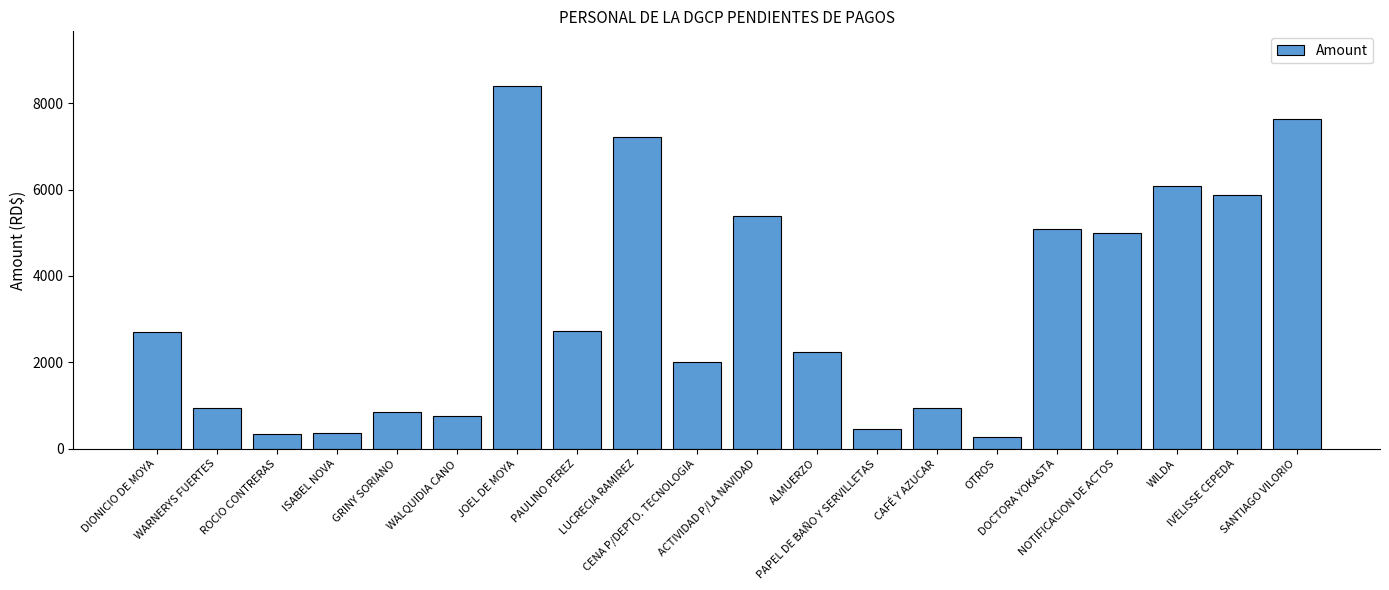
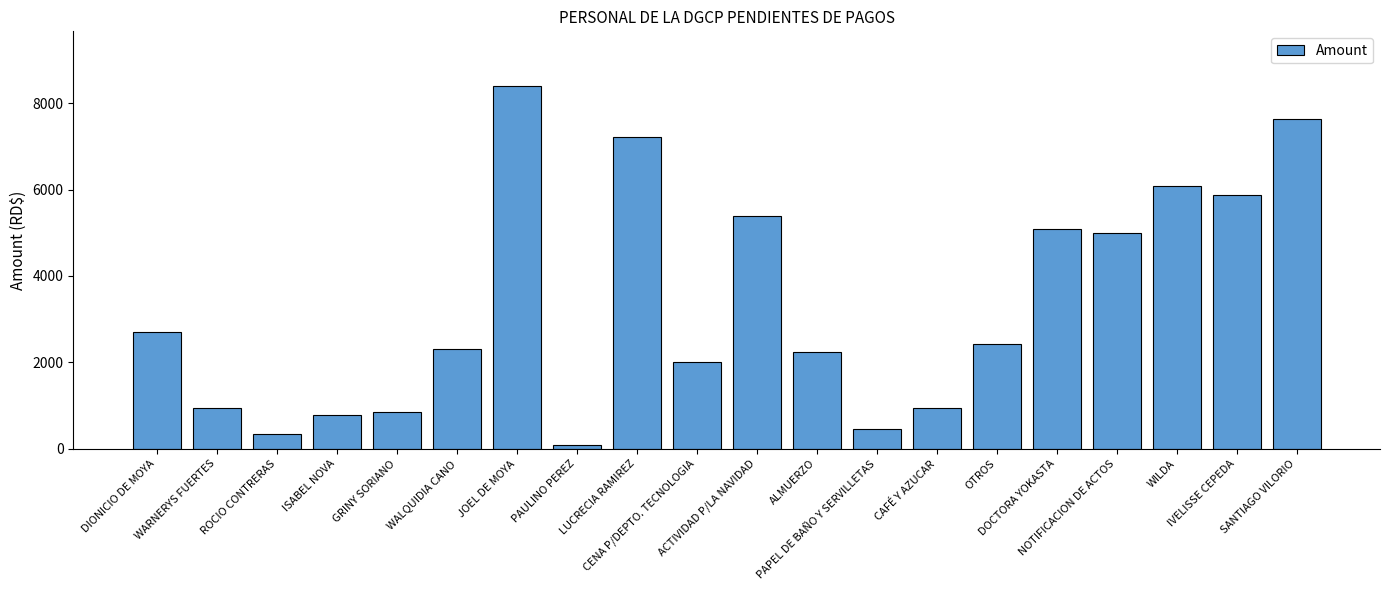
  {
    "DIONICIO DE MOYA": 2700,
    "WARNERYS FUERTES": 900,
    "ROCIO CONTRERAS": 300,
-   "ISABEL NOVA": 400,
+   "ISABEL NOVA": 800,
    "GRINY SORIANO": 800,
-   "WALQUIDIA CANO": 800,
+   "WALQUIDIA CANO": 2300,
    "JOEL DE MOYA": 8400,
-   "PAULINO PEREZ": 2700,
+   "PAULINO PEREZ": 100,
    "LUCRECIA RAMIREZ": 7200,
    "CENA P/DEPTO. TECNOLOGIA": 2000,
    "ACTIVIDAD P/LA NAVIDAD": 5400,
    "ALMUERZO": 2200,
    "PAPEL DE BAÑO Y SERVILLETAS": 500,
    "CAFÉ Y AZUCAR": 900,
-   "OTROS": 300,
+   "OTROS": 2400,
    "DOCTORA YOKASTA": 5100,
    "NOTIFICACION DE ACTOS": 5000,
    "WILDA": 6100,
    "IVELISSE CEPEDA": 5900,
    "SANTIAGO VILORIO": 7600
  }
